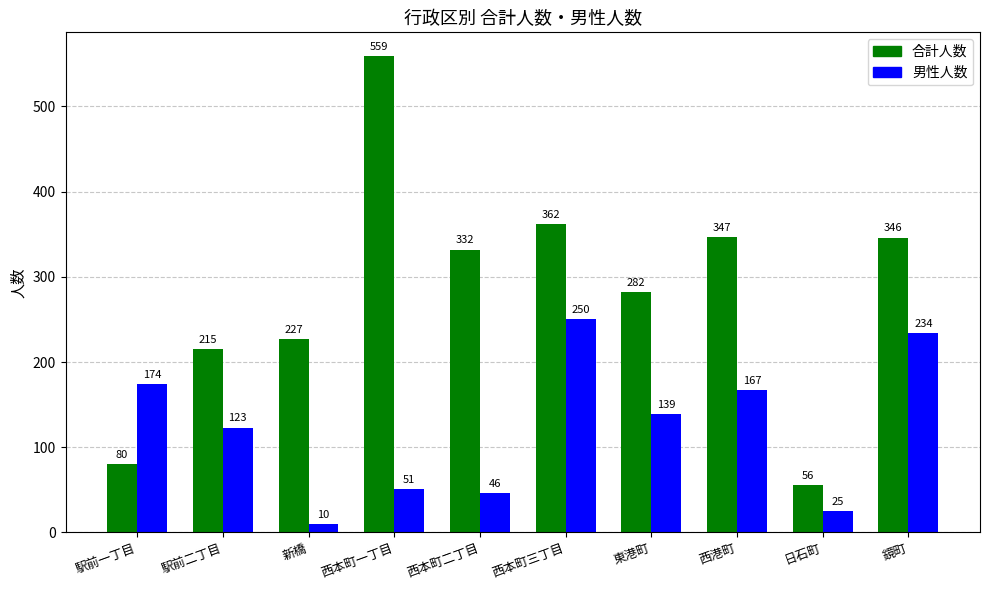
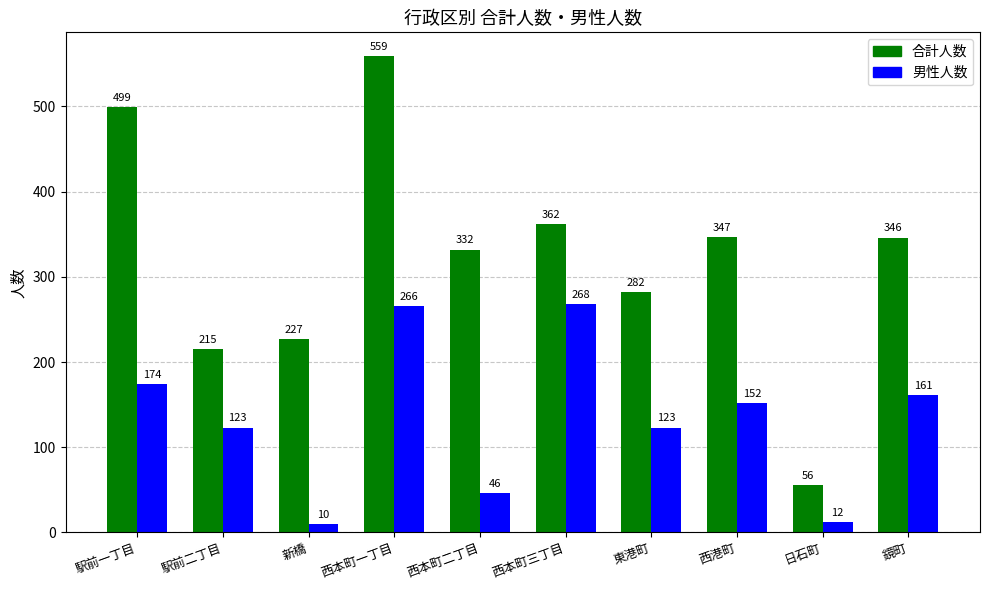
  {
    "合計人数": {
-     "駅前一丁目": 80,
+     "駅前一丁目": 499,
      "駅前二丁目": 215,
      "新橋": 227,
      "西本町一丁目": 559,
      "西本町二丁目": 332,
      "西本町三丁目": 362,
      "東港町": 282,
      "西港町": 347,
      "日石町": 56,
      "鏡町": 346
    },
    "男性人数": {
      "駅前一丁目": 174,
      "駅前二丁目": 123,
      "新橋": 10,
-     "西本町一丁目": 51,
+     "西本町一丁目": 266,
      "西本町二丁目": 46,
-     "西本町三丁目": 250,
-     "東港町": 139,
-     "西港町": 167,
-     "日石町": 25,
-     "鏡町": 234
+     "西本町三丁目": 268,
+     "東港町": 123,
+     "西港町": 152,
+     "日石町": 12,
+     "鏡町": 161
    }
  }
